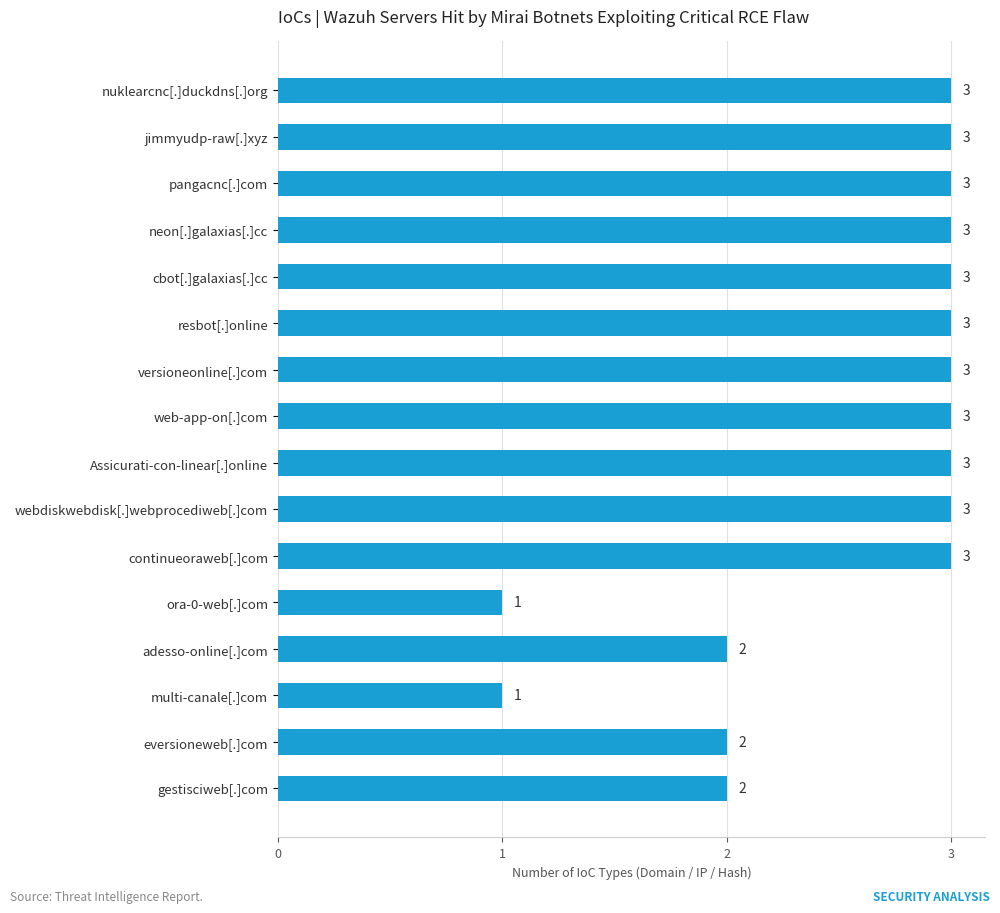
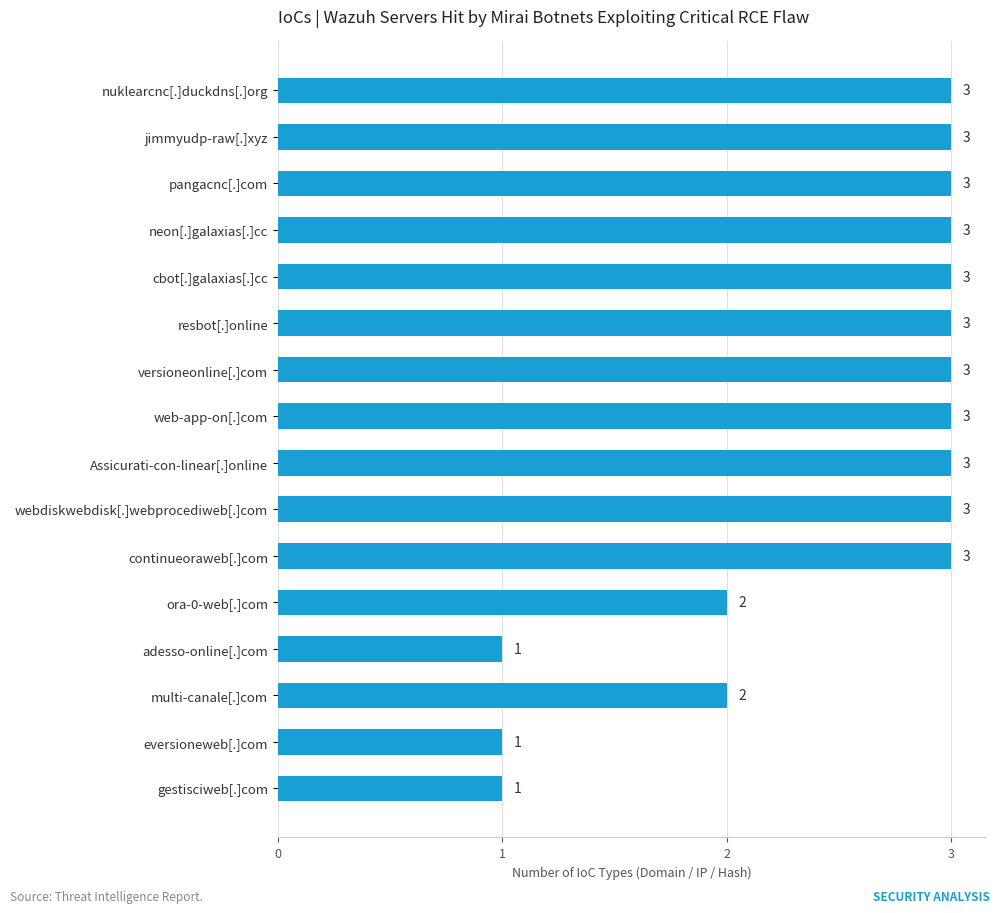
  {
    "nuklearcnc[.]duckdns[.]org": 3,
    "jimmyudp-raw[.]xyz": 3,
    "pangacnc[.]com": 3,
    "neon[.]galaxias[.]cc": 3,
    "cbot[.]galaxias[.]cc": 3,
    "resbot[.]online": 3,
    "versioneonline[.]com": 3,
    "web-app-on[.]com": 3,
    "Assicurati-con-linear[.]online": 3,
    "webdiskwebdisk[.]webprocediweb[.]com": 3,
    "continueoraweb[.]com": 3,
-   "ora-0-web[.]com": 1,
-   "adesso-online[.]com": 2,
-   "multi-canale[.]com": 1,
-   "eversioneweb[.]com": 2,
-   "gestisciweb[.]com": 2
+   "ora-0-web[.]com": 2,
+   "adesso-online[.]com": 1,
+   "multi-canale[.]com": 2,
+   "eversioneweb[.]com": 1,
+   "gestisciweb[.]com": 1
  }
